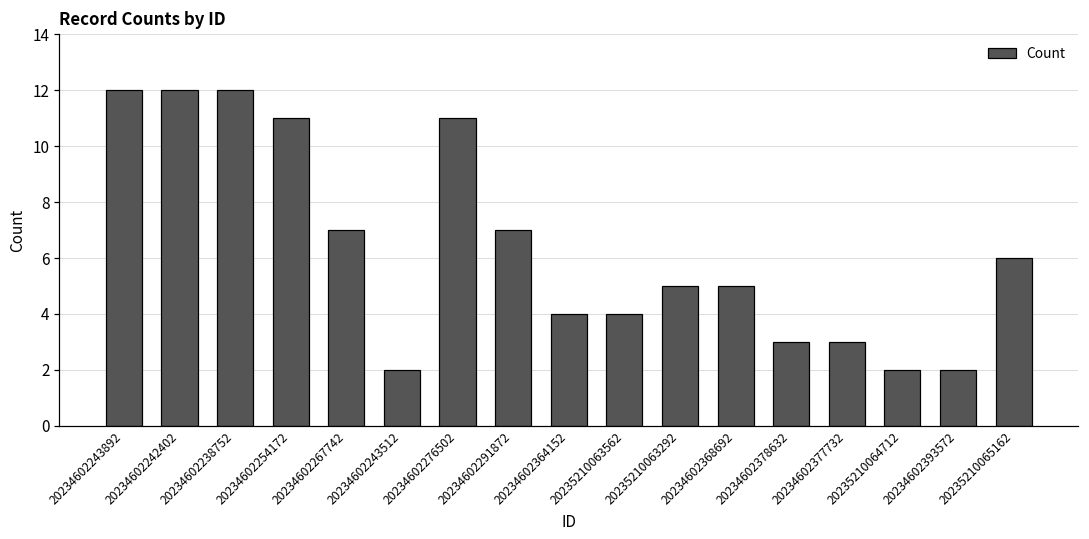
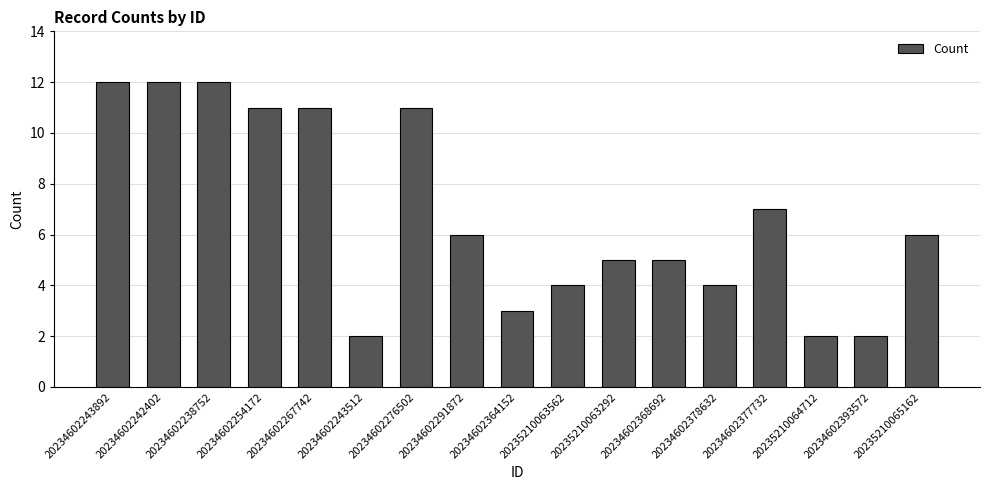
  {
    "20234602243892": 12,
    "20234602242402": 12,
    "20234602238752": 12,
    "20234602254172": 11,
-   "20234602267742": 7,
+   "20234602267742": 11,
    "20234602243512": 2,
    "20234602276502": 11,
-   "20234602291872": 7,
-   "20234602364152": 4,
+   "20234602291872": 6,
+   "20234602364152": 3,
    "20235210063562": 4,
    "20235210063292": 5,
    "20234602368692": 5,
-   "20234602378632": 3,
-   "20234602377732": 3,
+   "20234602378632": 4,
+   "20234602377732": 7,
    "20235210064712": 2,
    "20234602393572": 2,
    "20235210065162": 6
  }
